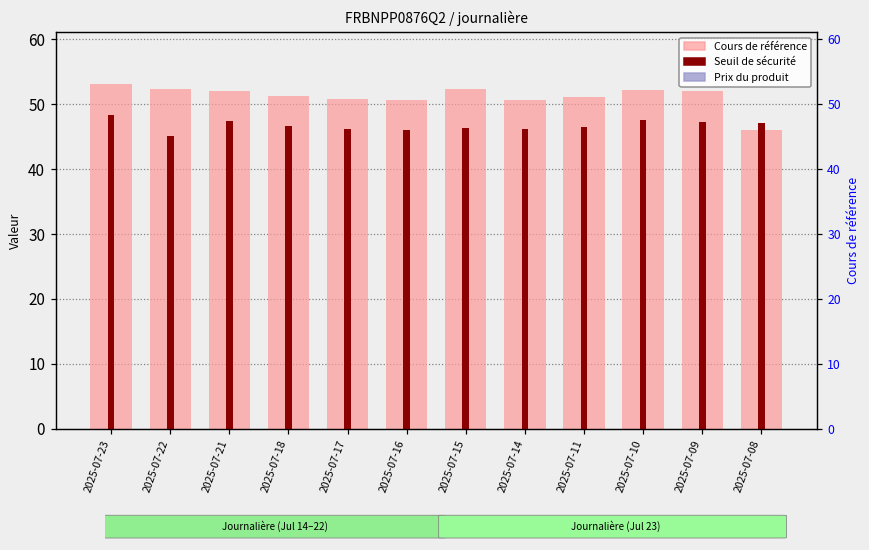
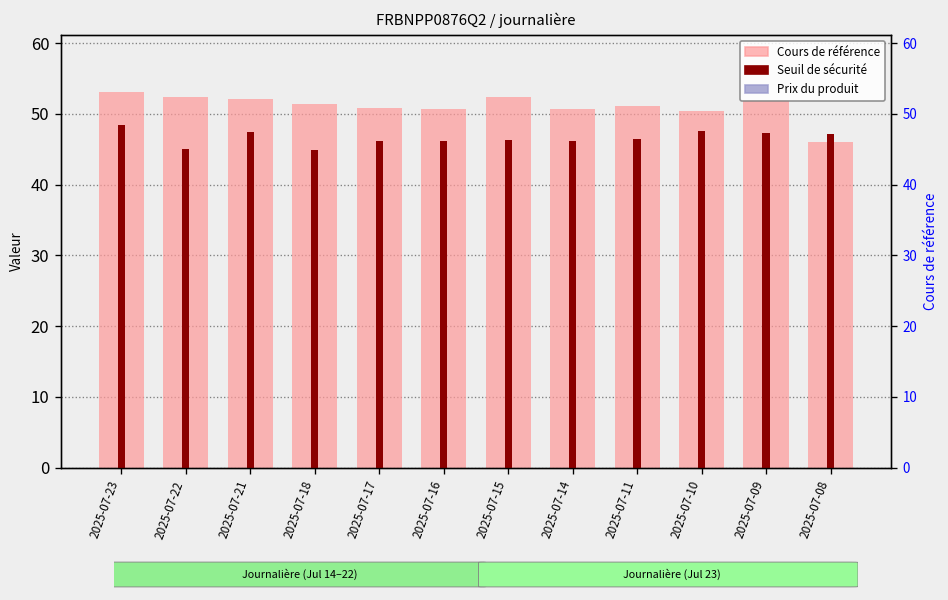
  {
    "Cours de référence": {
      "2025-07-23": 53,
      "2025-07-22": 52,
      "2025-07-21": 52,
      "2025-07-18": 51,
      "2025-07-17": 51,
      "2025-07-16": 51,
      "2025-07-15": 52,
      "2025-07-14": 51,
      "2025-07-11": 51,
-     "2025-07-10": 52,
+     "2025-07-10": 50,
      "2025-07-09": 52
    },
    "Seuil de sécurité": {
-     "2025-07-18": 47,
+     "2025-07-18": 45,
      "2025-07-08": 47
    },
    "Prix du produit": {
      "2025-07-23": 0,
      "2025-07-22": 0,
      "2025-07-21": 0,
      "2025-07-18": 0,
      "2025-07-17": 0,
      "2025-07-16": 0,
      "2025-07-15": 0,
      "2025-07-14": 0,
      "2025-07-11": 0,
      "2025-07-10": 0,
      "2025-07-09": 0,
      "2025-07-08": 0
    }
  }
